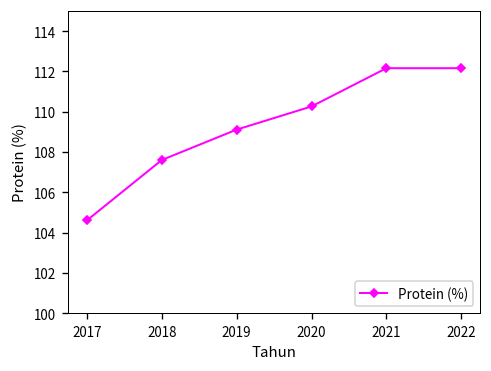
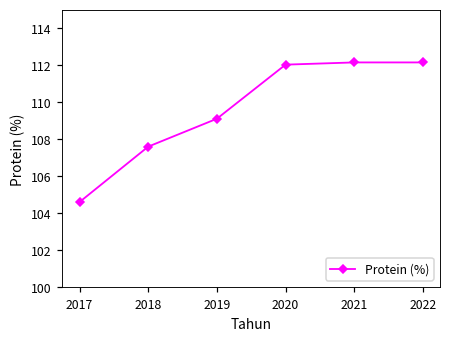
  {
    "2017": 104.6,
    "2018": 107.6,
    "2019": 109.1,
-   "2020": 110.3,
+   "2020": 112.0,
    "2021": 112.2,
    "2022": 112.2
  }
